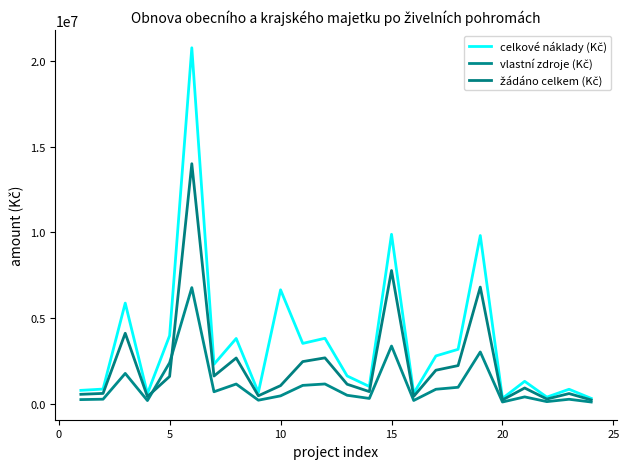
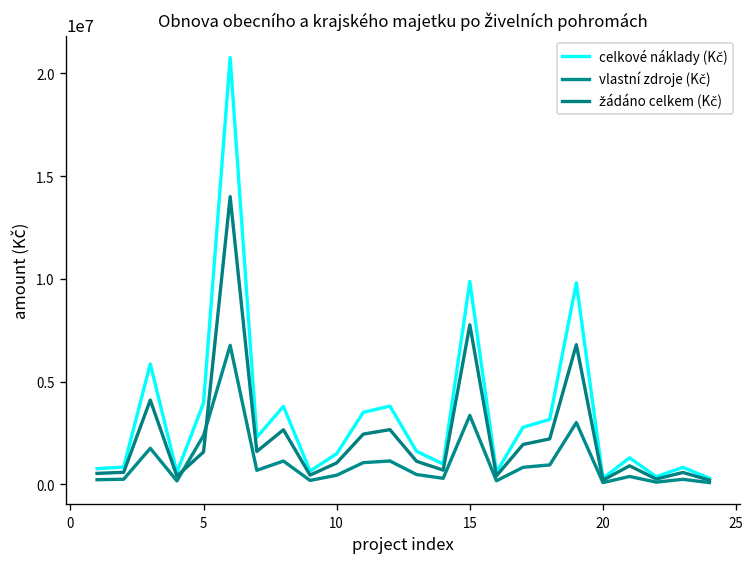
  {
    "celkové náklady (Kč)": {
      "5": 4000000,
-     "10": 6600000,
+     "10": 1500000,
      "15": 9900000
    }
  }
